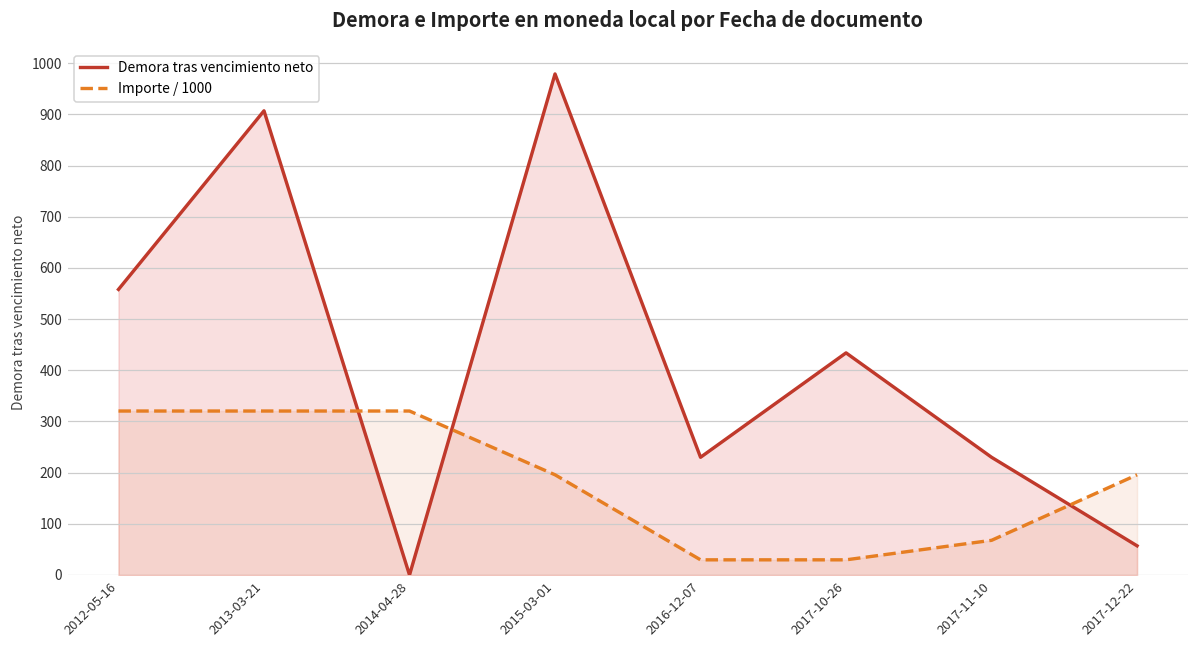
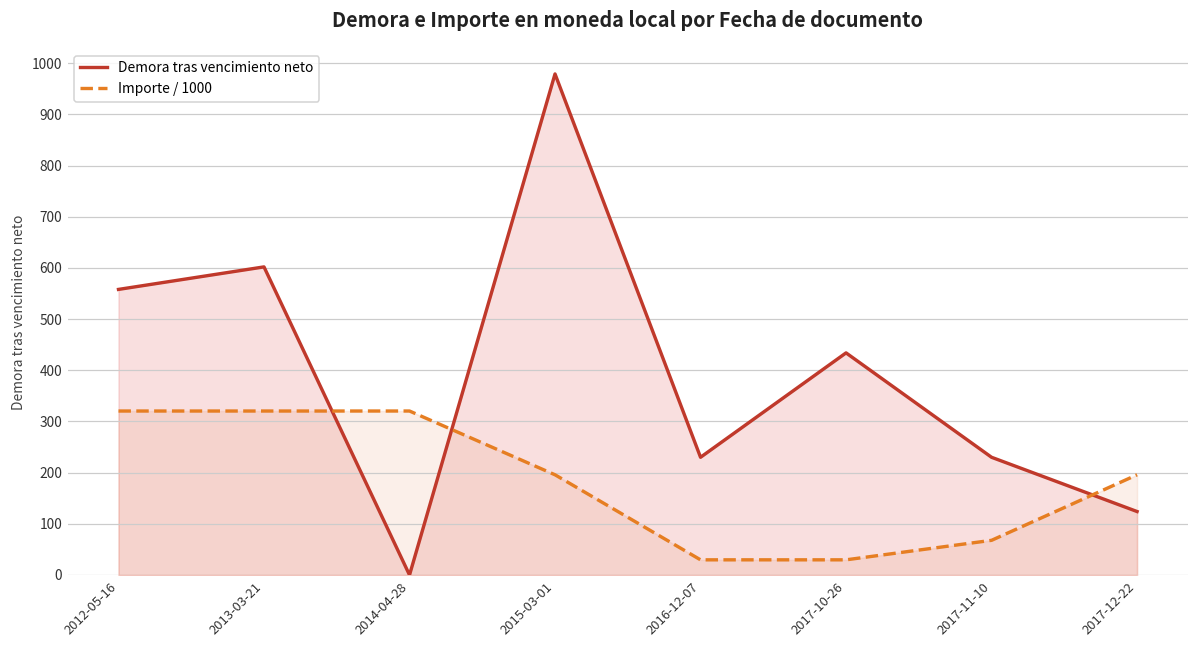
  {
    "Demora tras vencimiento neto": {
      "2012-05-16": 560,
-     "2013-03-21": 910,
+     "2013-03-21": 600,
      "2014-04-28": 0,
      "2015-03-01": 980,
      "2016-12-07": 230,
      "2017-10-26": 430,
      "2017-11-10": 230,
-     "2017-12-22": 60
+     "2017-12-22": 120
    },
    "Importe / 1000": {
      "2012-05-16": 320,
      "2013-03-21": 320,
      "2014-04-28": 320,
      "2015-03-01": 200,
      "2016-12-07": 30,
      "2017-10-26": 30,
      "2017-11-10": 70,
      "2017-12-22": 200
    }
  }
